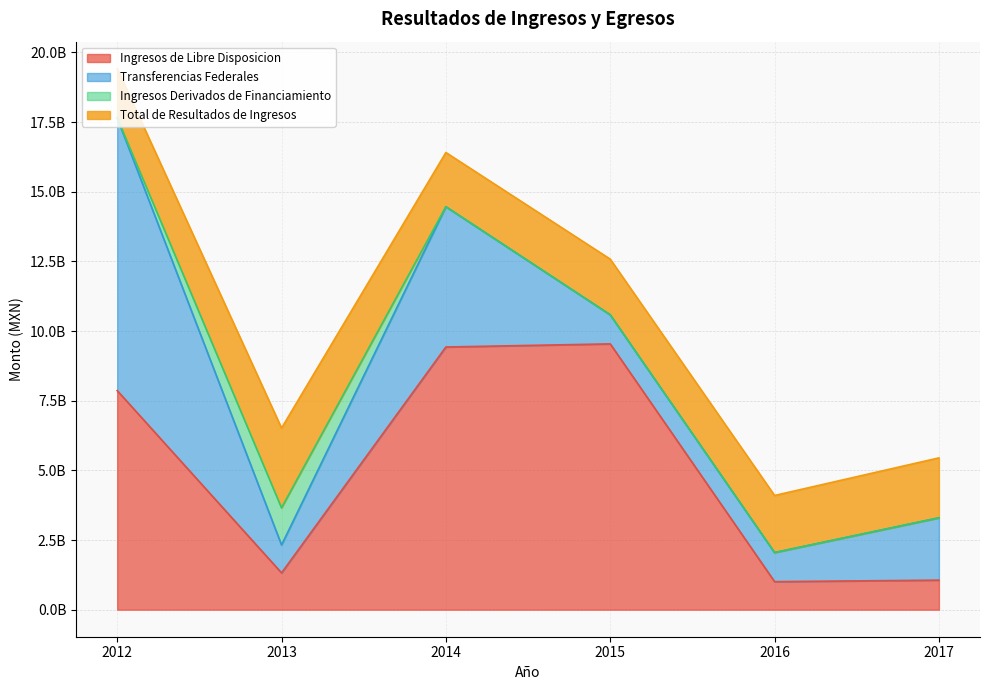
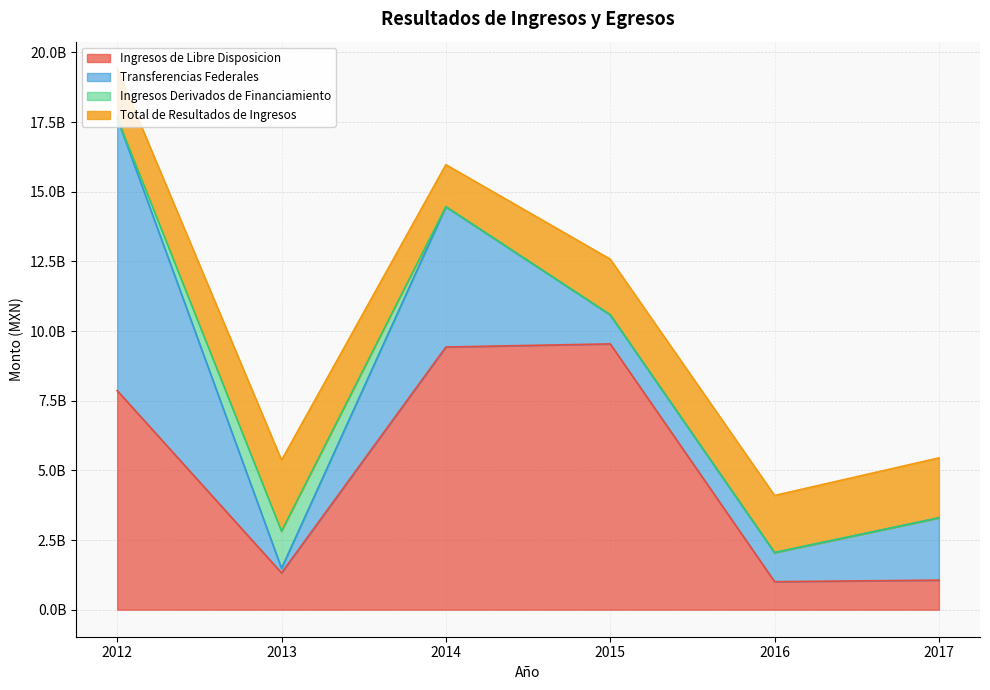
  {
    "Ingresos de Libre Disposicion": {
      "2012": 7900000000,
      "2013": 1300000000,
      "2014": 9400000000,
      "2015": 9500000000,
      "2016": 1000000000,
      "2017": 1100000000
    },
    "Transferencias Federales": {
-     "2013": 1000000000
+     "2013": 200000000
    },
    "Ingresos Derivados de Financiamiento": {
      "2013": 1300000000
    },
    "Total de Resultados de Ingresos": {
-     "2013": 2900000000,
-     "2014": 1900000000,
+     "2013": 2500000000,
+     "2014": 1500000000,
      "2015": 2000000000,
      "2016": 2000000000,
      "2017": 2200000000
    }
  }
